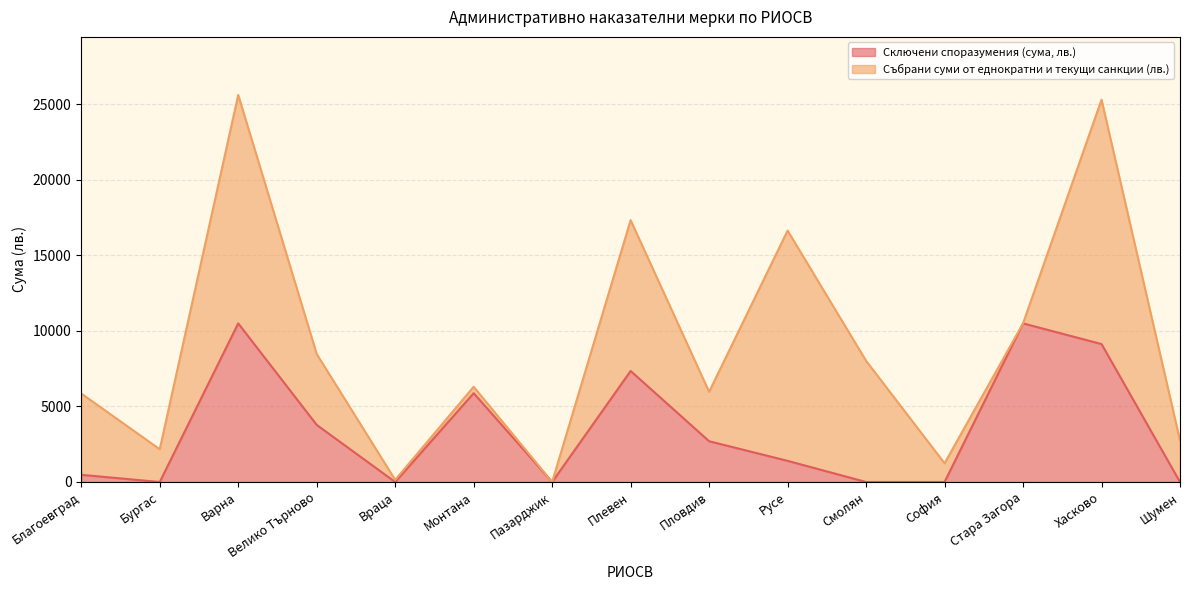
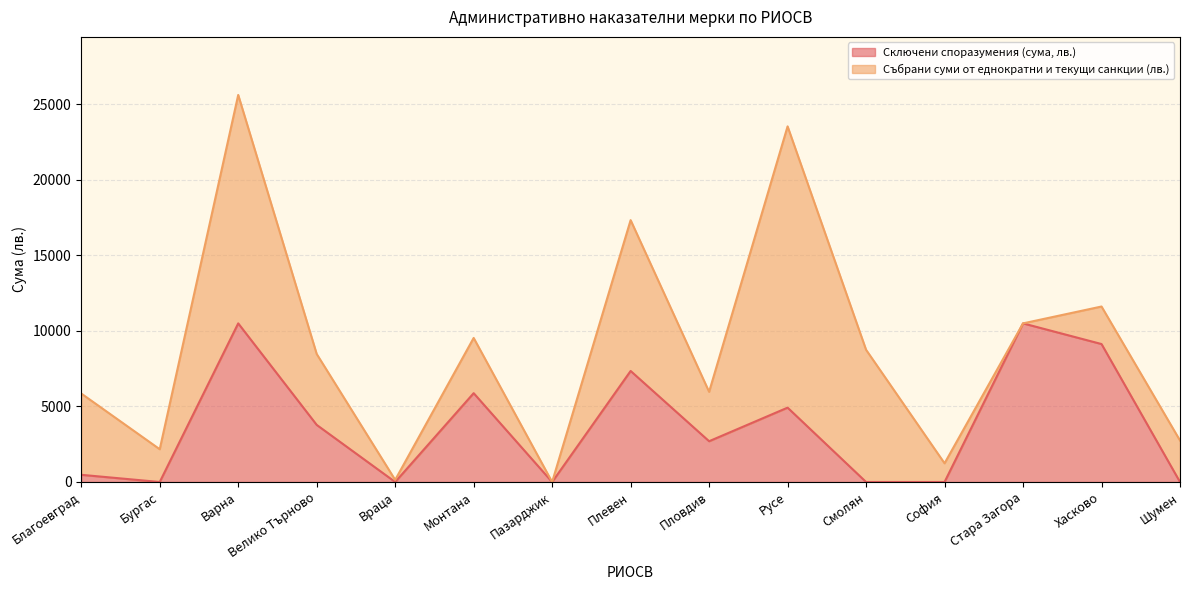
  {
    "Сключени споразумения (сума, лв.)": {
      "Благоевград": 500,
      "Бургас": 0,
      "Варна": 10500,
      "Велико Търново": 3800,
      "Монтана": 5900,
      "Плевен": 7400,
      "Пловдив": 2700,
-     "Русе": 1400,
+     "Русе": 4900,
      "Смолян": 0,
      "София": 0,
      "Хасково": 9100,
      "Шумен": 0
    },
    "Събрани суми от еднократни и текущи санкции (лв.)": {
      "Благоевград": 5400,
      "Бургас": 2200,
      "Варна": 15100,
      "Велико Търново": 4700,
-     "Монтана": 400,
+     "Монтана": 3700,
      "Плевен": 10000,
      "Пловдив": 3300,
-     "Русе": 15200,
-     "Смолян": 8000,
+     "Русе": 18600,
+     "Смолян": 8800,
      "София": 1200,
-     "Хасково": 16200,
+     "Хасково": 2500,
      "Шумен": 2700
    }
  }
